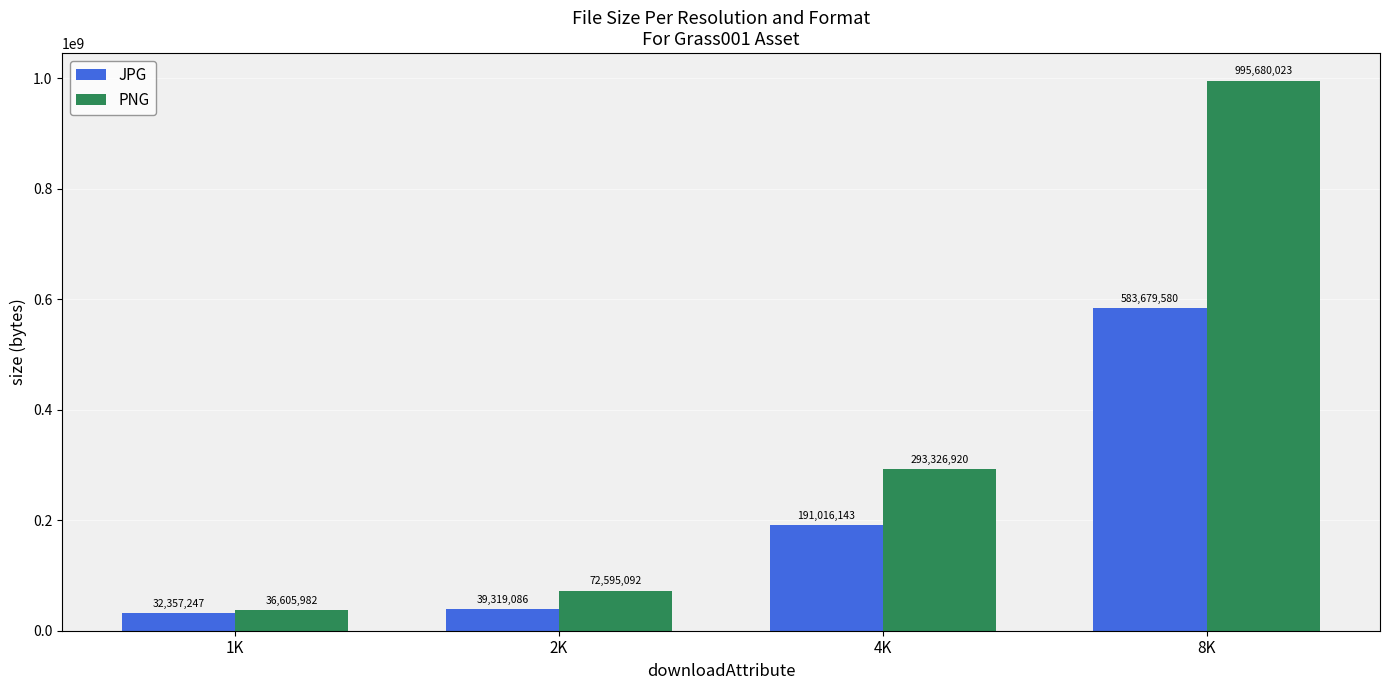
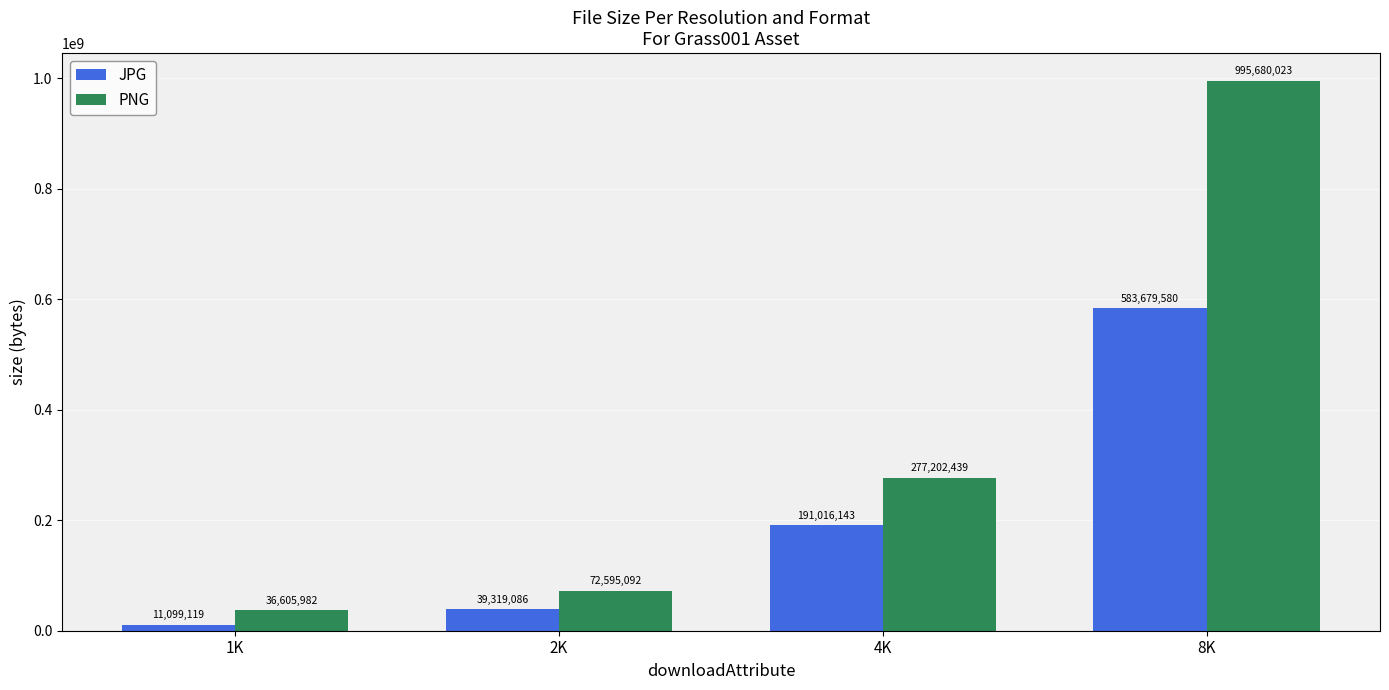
  {
    "JPG": {
-     "1K": "32,357,247",
+     "1K": "11,099,119",
      "2K": "39,319,086",
      "4K": "191,016,143",
      "8K": "583,679,580"
    },
    "PNG": {
      "1K": "36,605,982",
      "2K": "72,595,092",
-     "4K": "293,326,920",
+     "4K": "277,202,439",
      "8K": "995,680,023"
    }
  }
